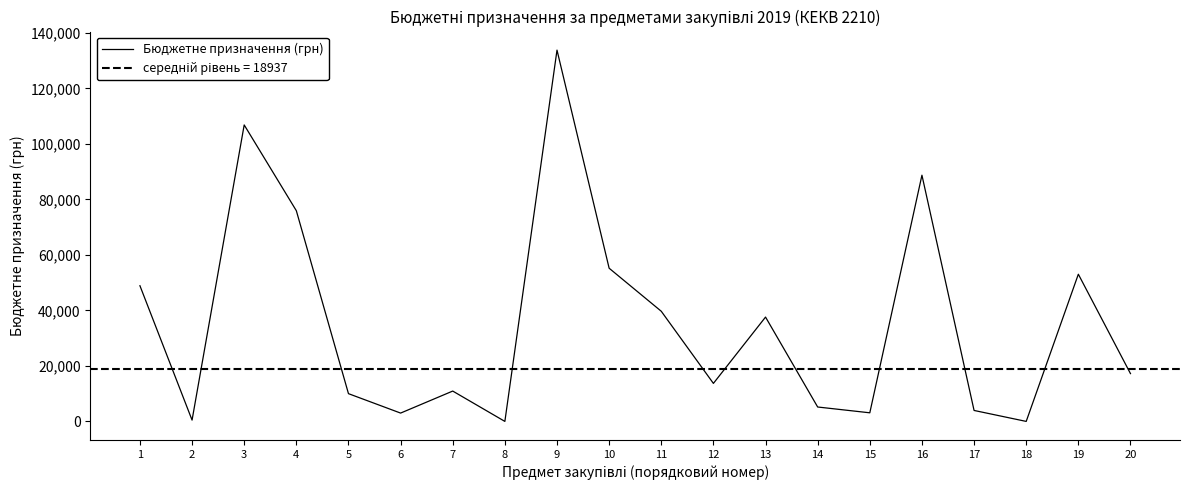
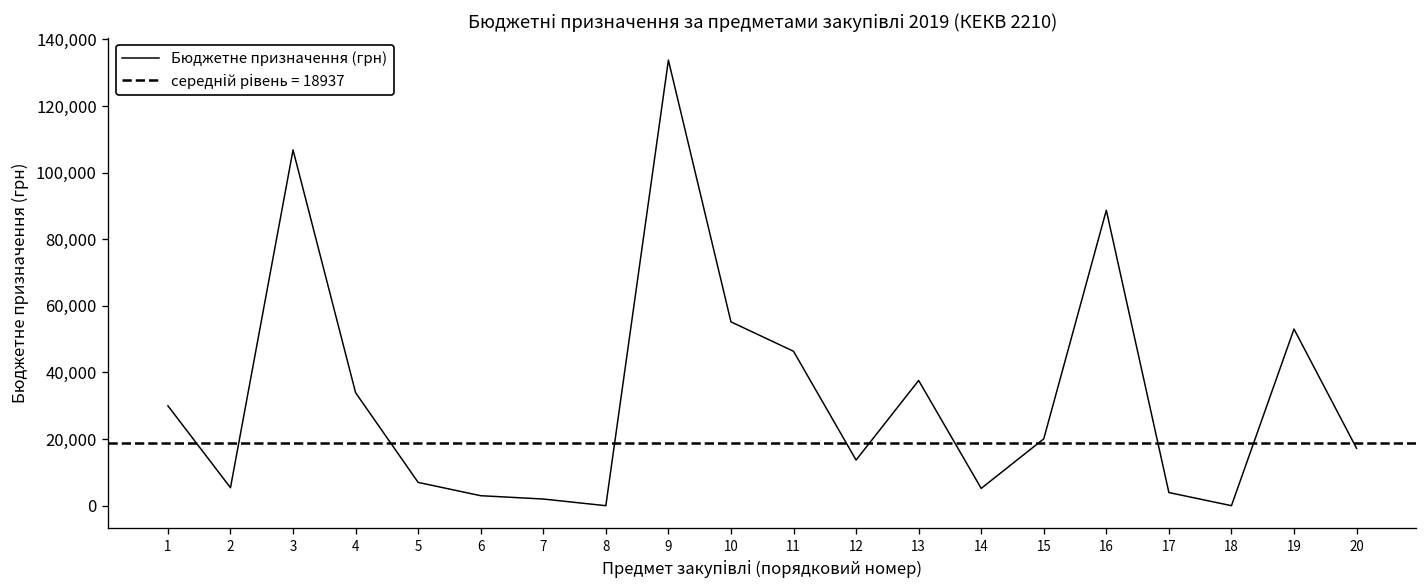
  {
-   "1": "49,000",
-   "2": "0",
+   "1": "30,000",
+   "2": "5,000",
    "3": "107,000",
-   "4": "76,000",
-   "5": "10,000",
+   "4": "34,000",
+   "5": "7,000",
    "6": "3,000",
-   "7": "11,000",
+   "7": "2,000",
    "8": "0",
    "9": "134,000",
    "10": "55,000",
-   "11": "40,000",
+   "11": "46,000",
    "12": "14,000",
    "13": "38,000",
    "14": "5,000",
-   "15": "3,000",
+   "15": "20,000",
    "16": "89,000",
    "17": "4,000",
    "18": "0",
    "19": "53,000",
    "20": "17,000"
  }
